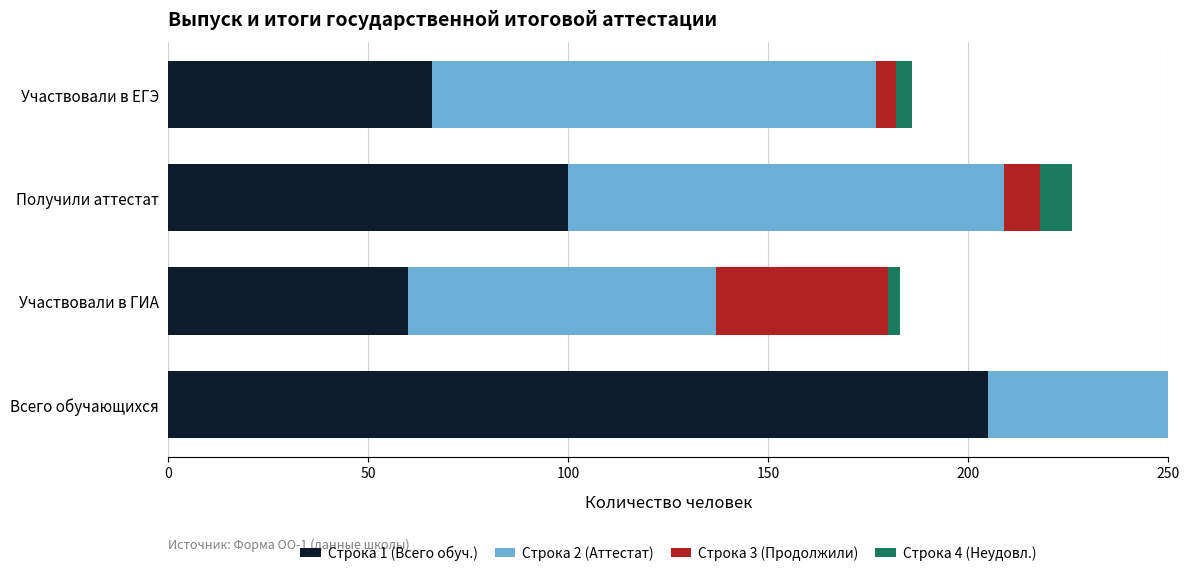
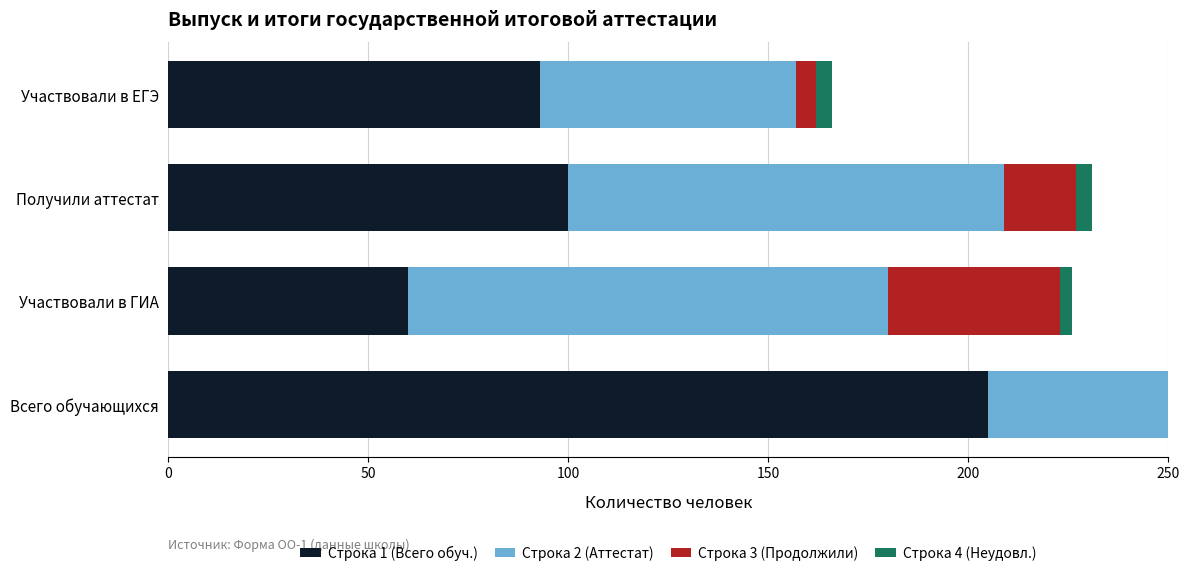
  {
    "Строка 1 (Всего обуч.)": {
-     "Участвовали в ЕГЭ": 66,
+     "Участвовали в ЕГЭ": 93,
      "Получили аттестат": 100,
      "Участвовали в ГИА": 60,
      "Всего обучающихся": 205
    },
    "Строка 2 (Аттестат)": {
-     "Участвовали в ЕГЭ": 111,
+     "Участвовали в ЕГЭ": 64,
      "Получили аттестат": 109,
-     "Участвовали в ГИА": 77
+     "Участвовали в ГИА": 120
    },
    "Строка 3 (Продолжили)": {
      "Участвовали в ЕГЭ": 5,
-     "Получили аттестат": 9,
+     "Получили аттестат": 18,
      "Участвовали в ГИА": 43
    },
    "Строка 4 (Неудовл.)": {
      "Участвовали в ЕГЭ": 4,
-     "Получили аттестат": 8,
+     "Получили аттестат": 4,
      "Участвовали в ГИА": 3
    }
  }
